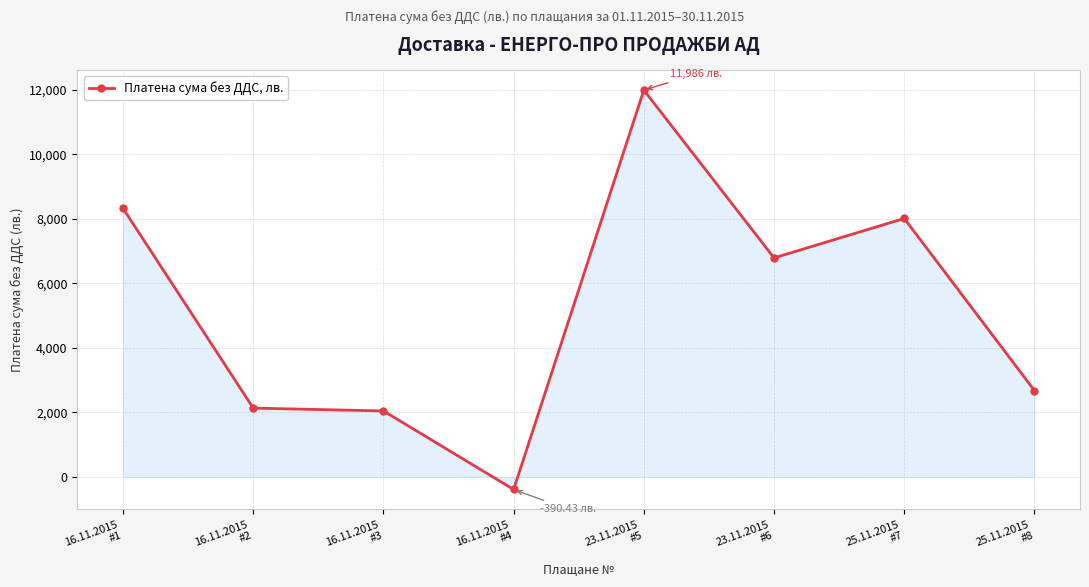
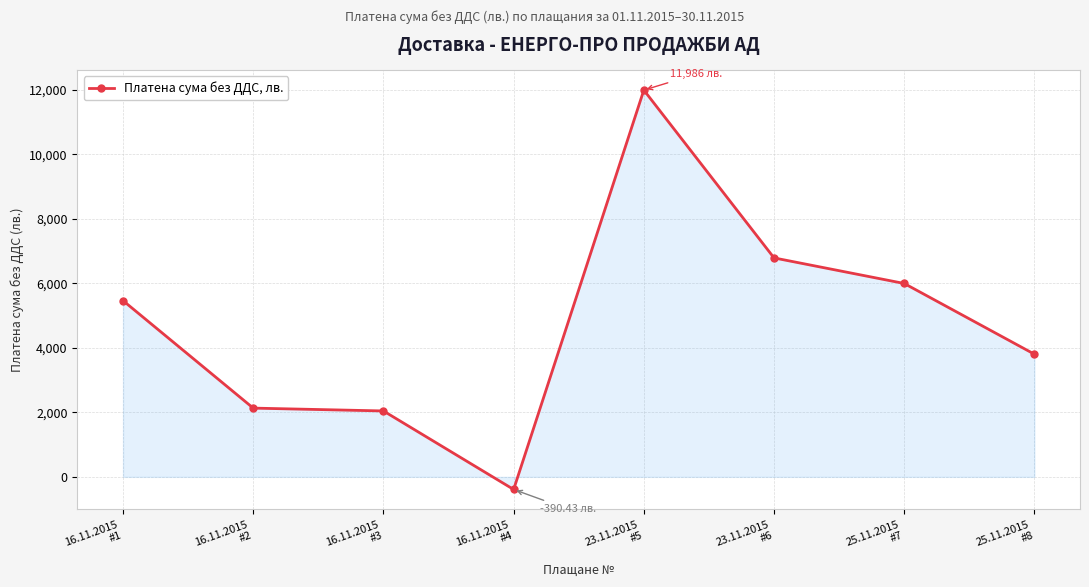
  {
    "Платена сума без ДДС, лв.": {
-     "16.11.2015 #1": "8,300",
-     "25.11.2015 #7": "8,000",
-     "25.11.2015 #8": "2,700"
+     "16.11.2015 #1": "5,500",
+     "25.11.2015 #7": "6,000",
+     "25.11.2015 #8": "3,800"
    }
  }
